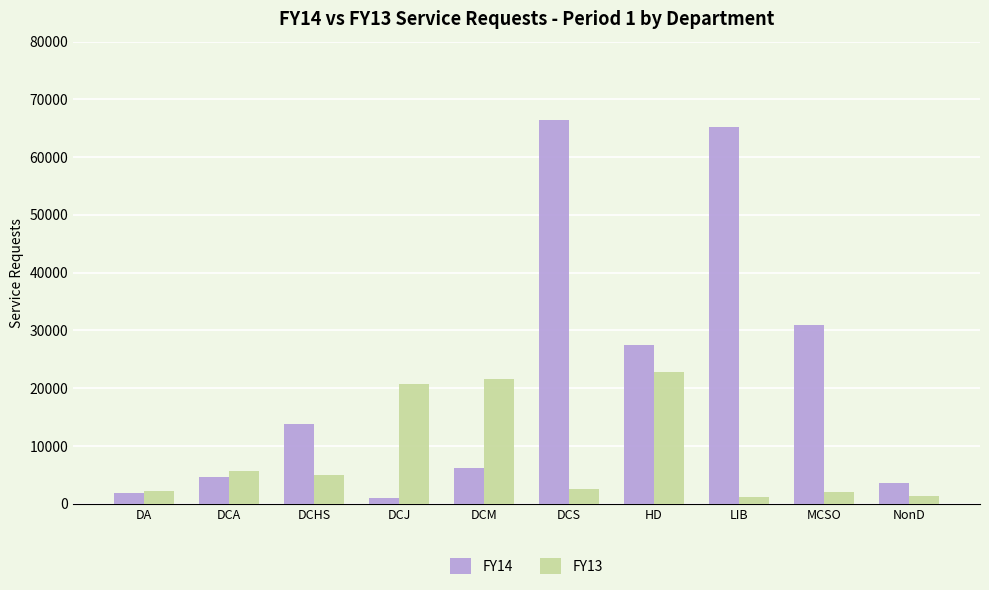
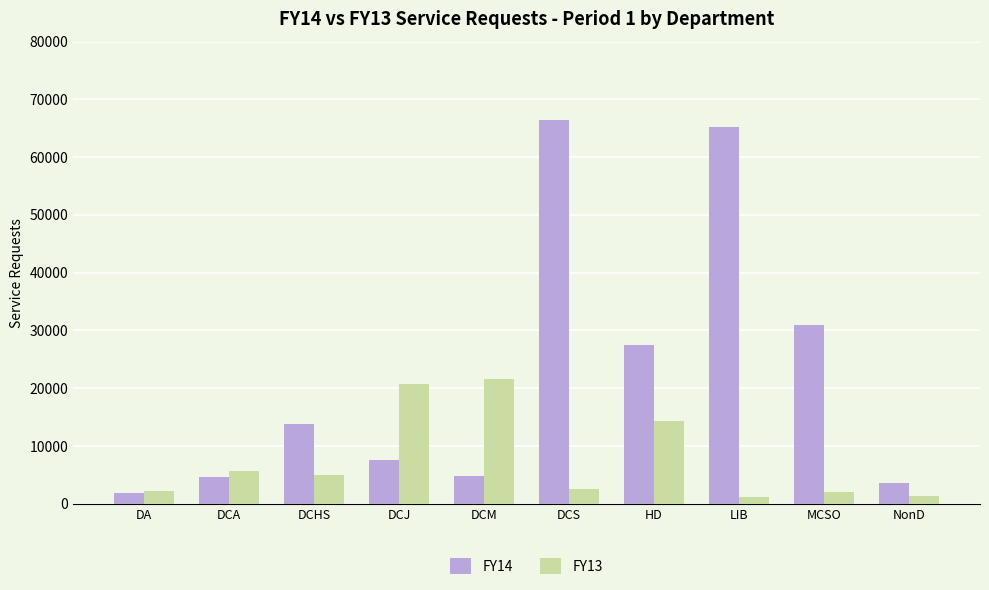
  {
    "FY14": {
      "DA": 2000,
      "DCA": 5000,
      "DCHS": 14000,
-     "DCJ": 1000,
-     "DCM": 6000,
+     "DCJ": 8000,
+     "DCM": 5000,
      "DCS": 66000,
      "HD": 28000,
      "LIB": 65000,
      "MCSO": 31000,
      "NonD": 4000
    },
    "FY13": {
      "DA": 2000,
      "DCA": 6000,
      "DCHS": 5000,
      "DCJ": 21000,
      "DCM": 22000,
      "DCS": 3000,
-     "HD": 23000,
+     "HD": 14000,
      "LIB": 1000,
      "MCSO": 2000,
      "NonD": 1000
    }
  }
